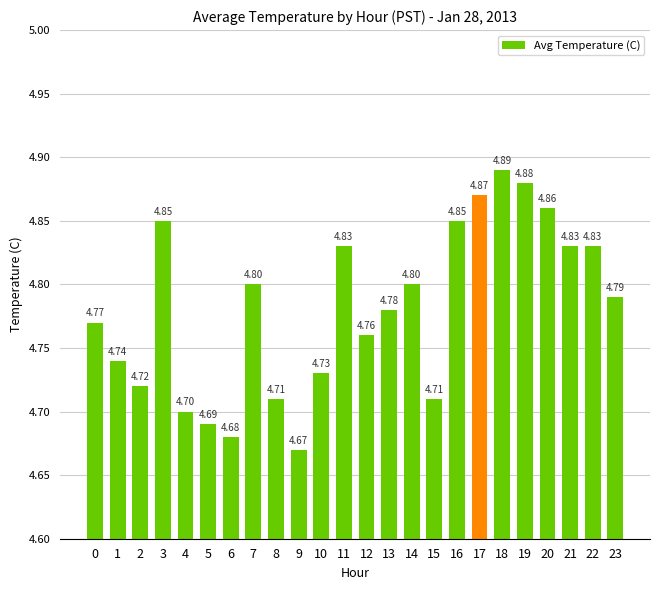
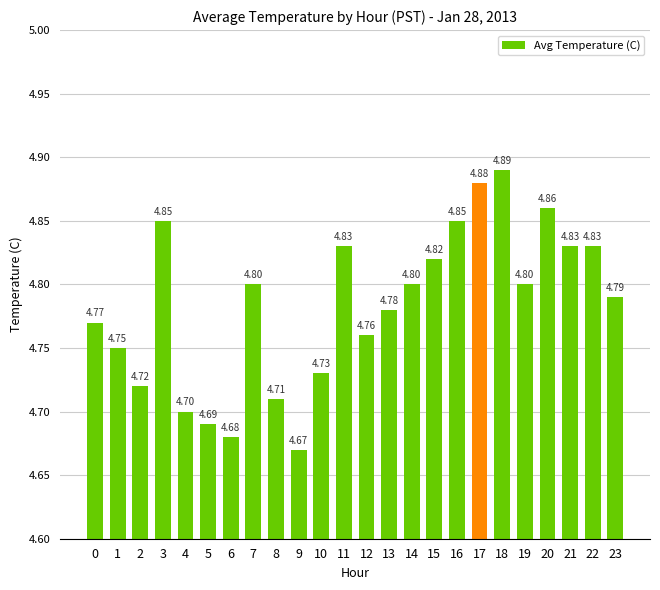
  {
    "0": 4.77,
-   "1": 4.74,
+   "1": 4.75,
    "2": 4.72,
    "3": 4.85,
    "4": 4.70,
    "5": 4.69,
    "6": 4.68,
    "7": 4.80,
    "8": 4.71,
    "9": 4.67,
    "10": 4.73,
    "11": 4.83,
    "12": 4.76,
    "13": 4.78,
    "14": 4.80,
-   "15": 4.71,
+   "15": 4.82,
    "16": 4.85,
-   "17": 4.87,
+   "17": 4.88,
    "18": 4.89,
-   "19": 4.88,
+   "19": 4.80,
    "20": 4.86,
    "21": 4.83,
    "22": 4.83,
    "23": 4.79
  }
